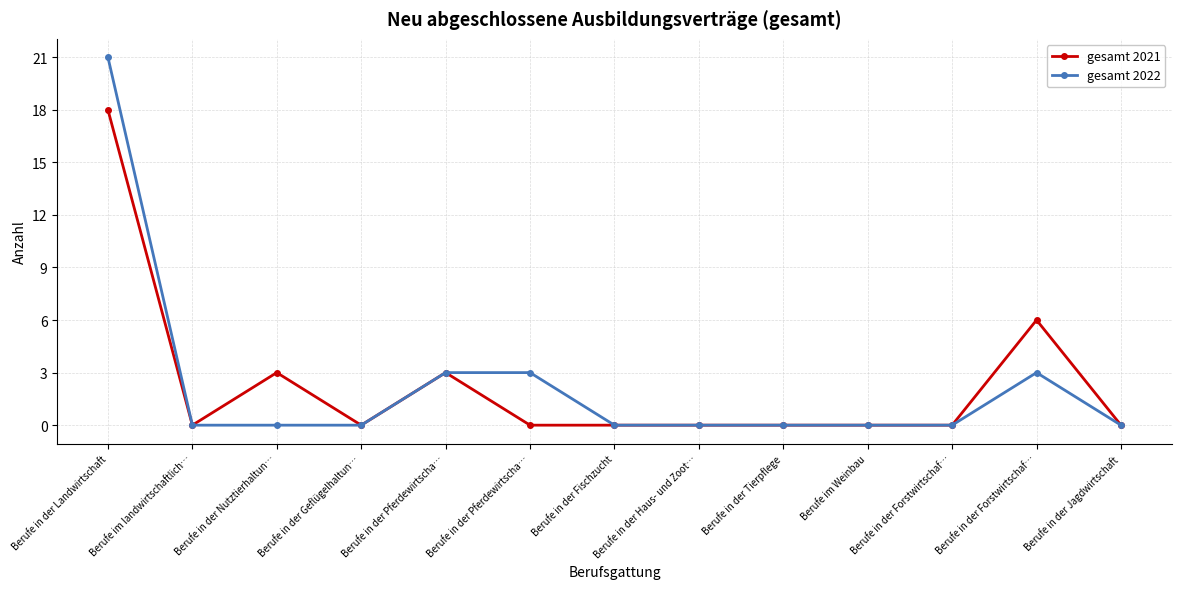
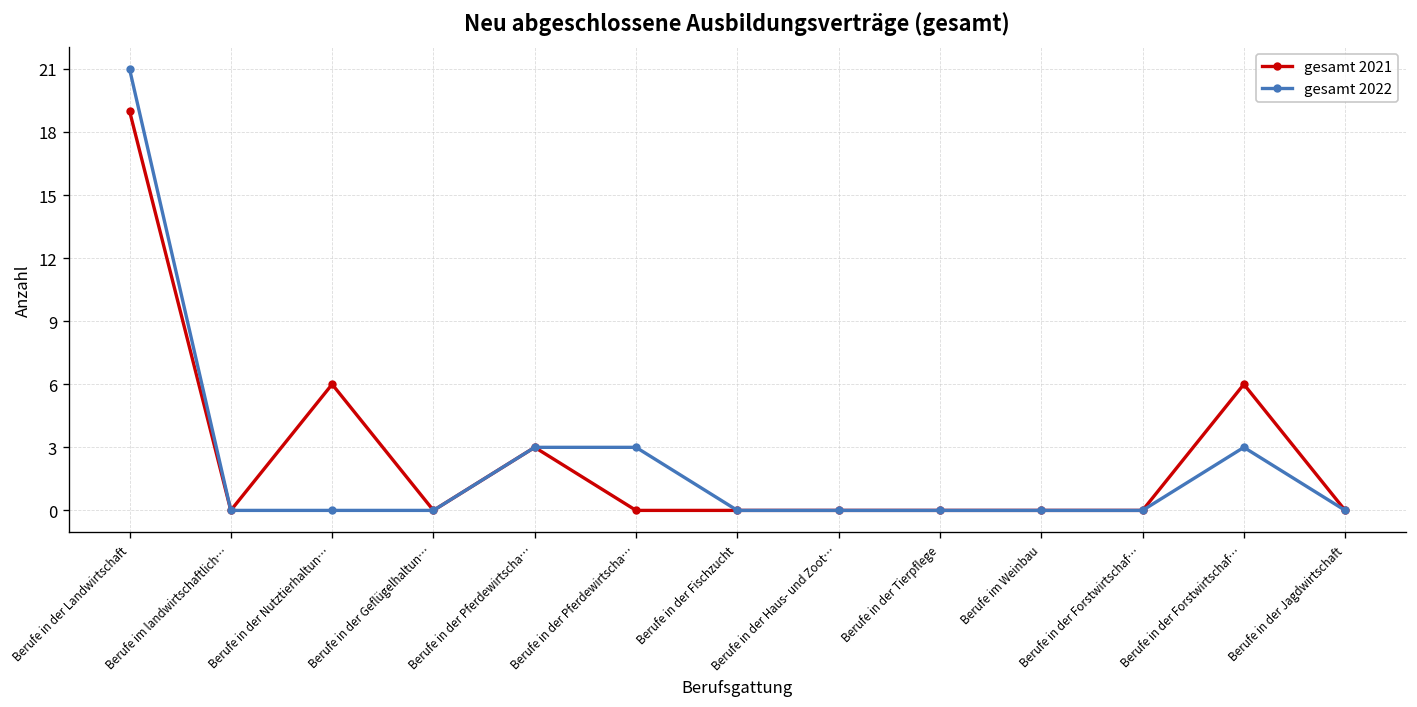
  {
    "gesamt 2021": {
-     "Berufe in der Landwirtschaft": 18,
-     "Berufe in der Nutztierhaltun…": 3
+     "Berufe in der Landwirtschaft": 19,
+     "Berufe in der Nutztierhaltun…": 6
    },
    "gesamt 2022": {
      "Berufe in der Landwirtschaft": 21,
      "Berufe in der Nutztierhaltun…": 0
    }
  }
